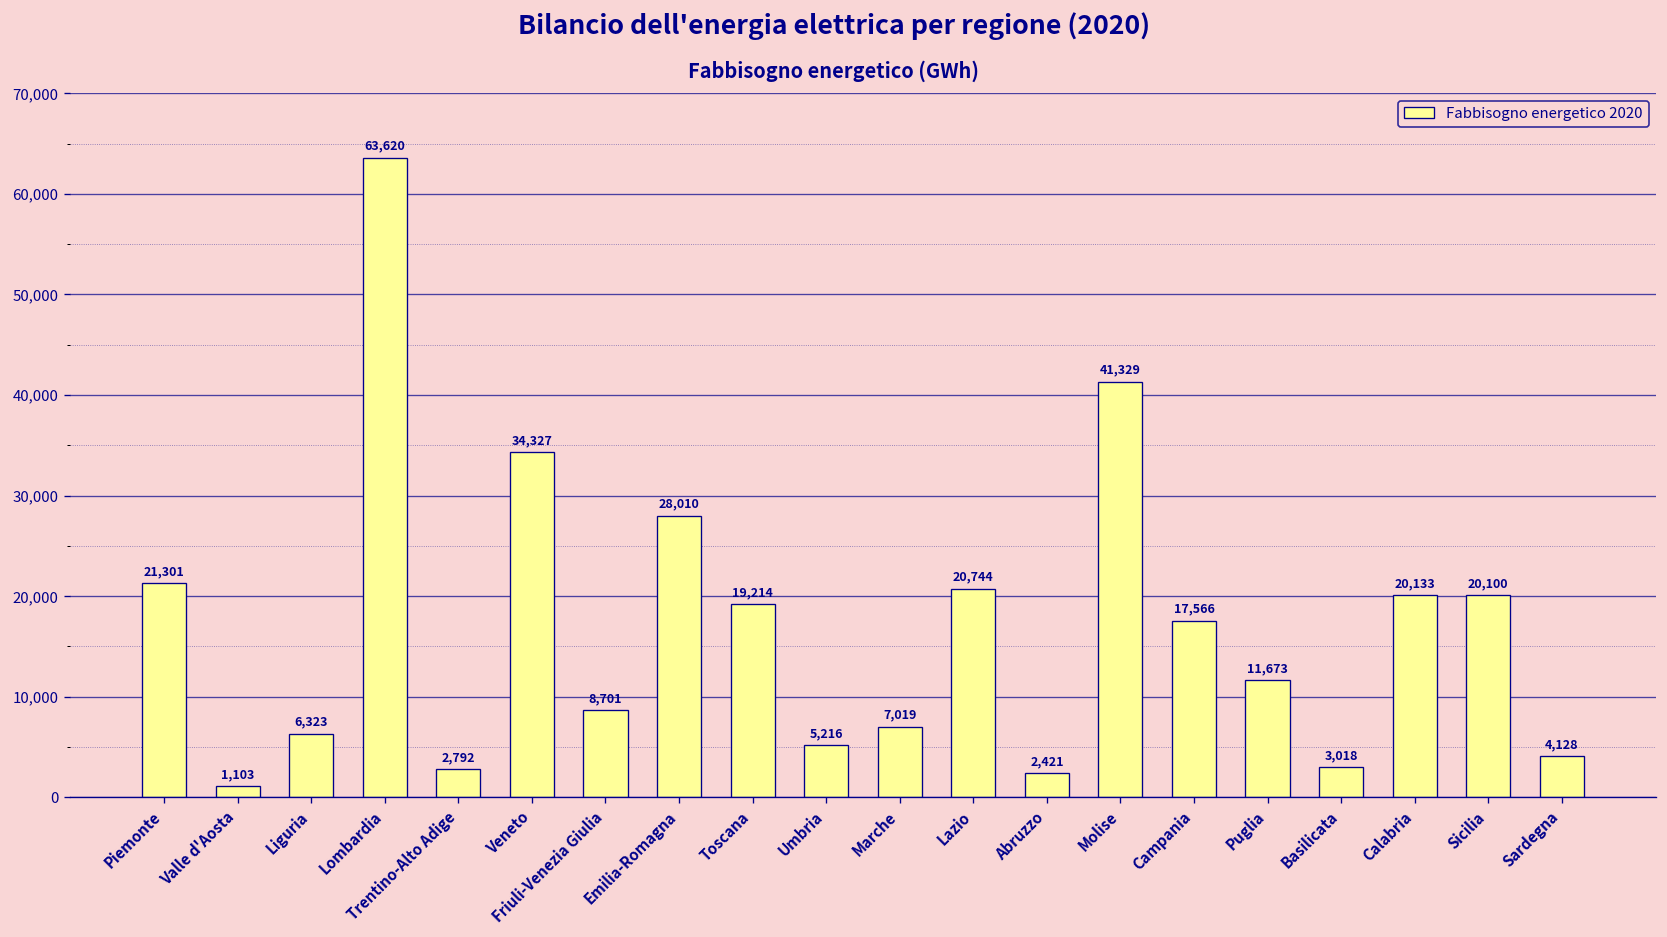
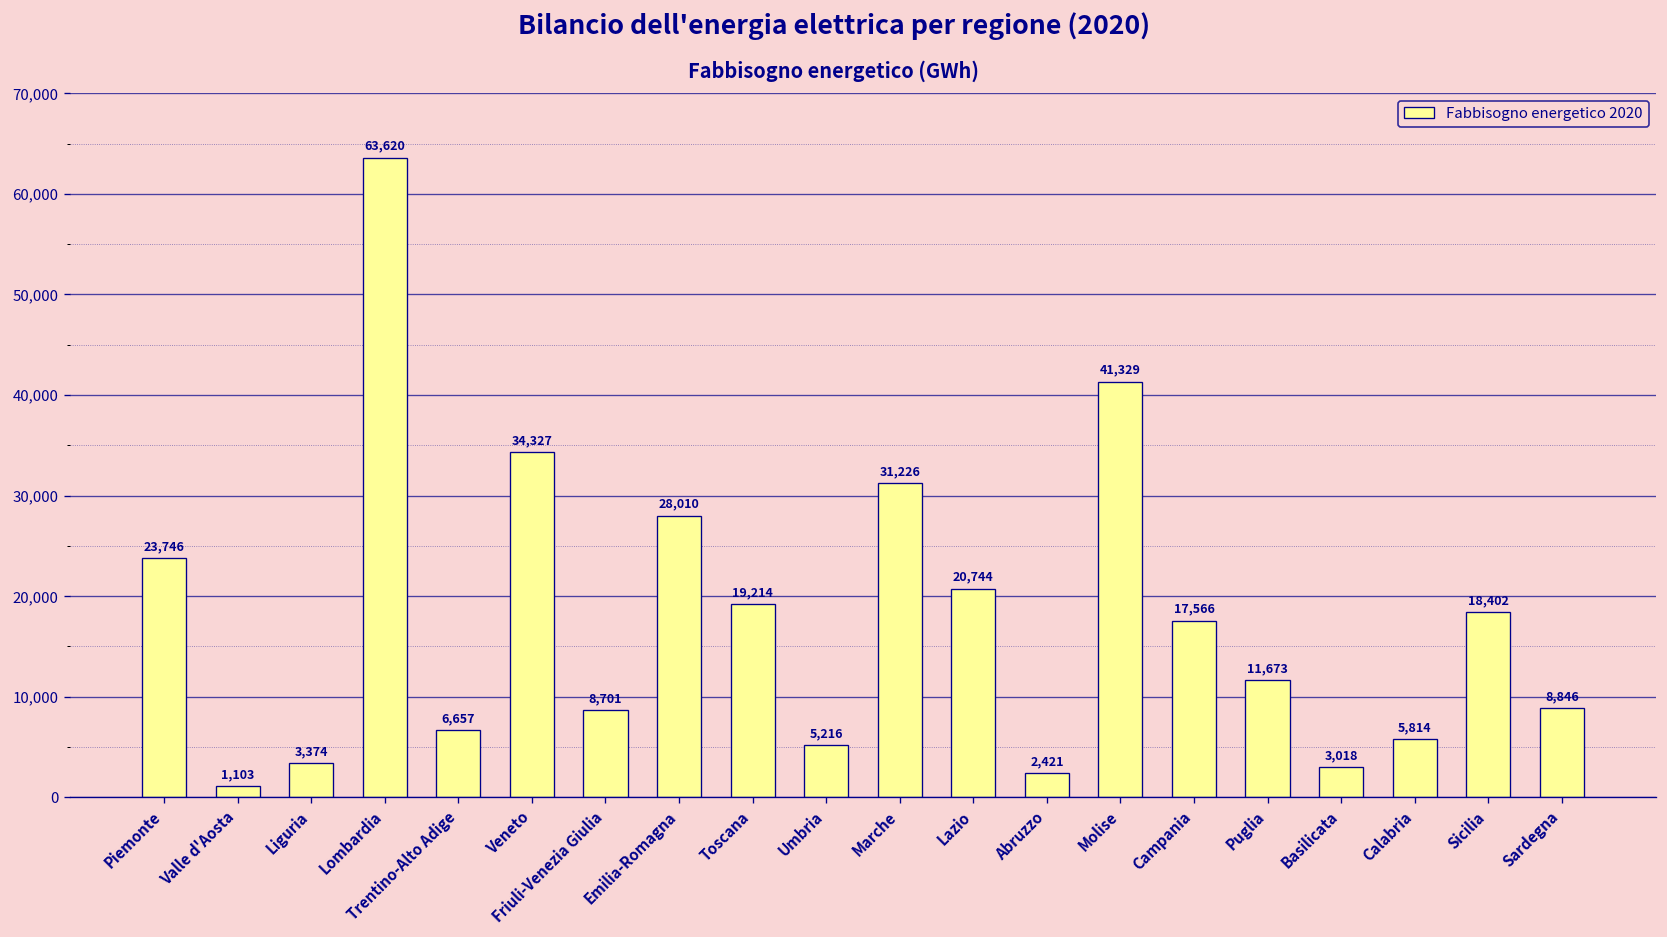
  {
-   "Piemonte": "21,301",
+   "Piemonte": "23,746",
    "Valle d'Aosta": "1,103",
-   "Liguria": "6,323",
+   "Liguria": "3,374",
    "Lombardia": "63,620",
-   "Trentino-Alto Adige": "2,792",
+   "Trentino-Alto Adige": "6,657",
    "Veneto": "34,327",
    "Friuli-Venezia Giulia": "8,701",
    "Emilia-Romagna": "28,010",
    "Toscana": "19,214",
    "Umbria": "5,216",
-   "Marche": "7,019",
+   "Marche": "31,226",
    "Lazio": "20,744",
    "Abruzzo": "2,421",
    "Molise": "41,329",
    "Campania": "17,566",
    "Puglia": "11,673",
    "Basilicata": "3,018",
-   "Calabria": "20,133",
-   "Sicilia": "20,100",
-   "Sardegna": "4,128"
+   "Calabria": "5,814",
+   "Sicilia": "18,402",
+   "Sardegna": "8,846"
  }
